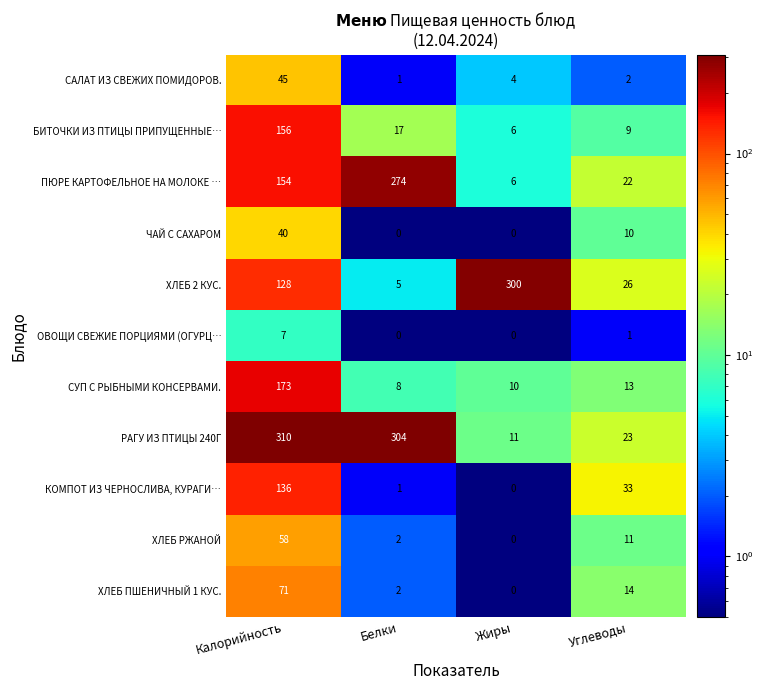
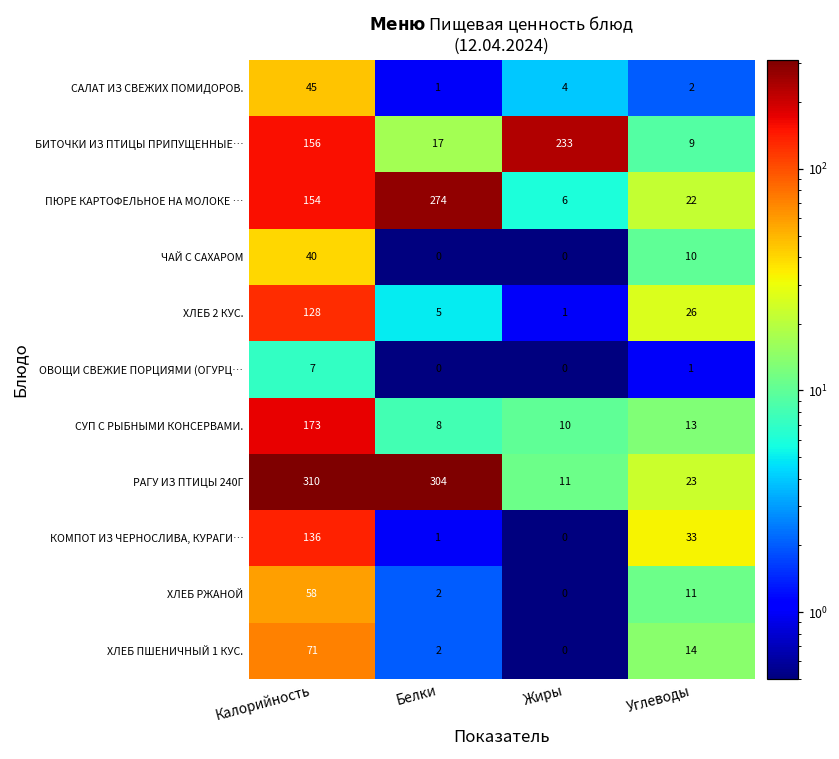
  {
    "САЛАТ ИЗ СВЕЖИХ ПОМИДОРОВ.": {
      "Калорийность": 45,
      "Белки": 1,
      "Жиры": 4,
      "Углеводы": 2
    },
    "БИТОЧКИ ИЗ ПТИЦЫ ПРИПУЩЕННЫЕ…": {
      "Калорийность": 156,
      "Белки": 17,
-     "Жиры": 6,
+     "Жиры": 233,
      "Углеводы": 9
    },
    "ПЮРЕ КАРТОФЕЛЬНОЕ НА МОЛОКЕ …": {
      "Калорийность": 154,
      "Белки": 274,
      "Жиры": 6,
      "Углеводы": 22
    },
    "ЧАЙ С САХАРОМ": {
      "Калорийность": 40,
      "Белки": 0,
      "Жиры": 0,
      "Углеводы": 10
    },
    "ХЛЕБ 2 КУС.": {
      "Калорийность": 128,
      "Белки": 5,
-     "Жиры": 300,
+     "Жиры": 1,
      "Углеводы": 26
    },
    "ОВОЩИ СВЕЖИЕ ПОРЦИЯМИ (ОГУРЦ…": {
      "Калорийность": 7,
      "Белки": 0,
      "Жиры": 0,
      "Углеводы": 1
    },
    "СУП С РЫБНЫМИ КОНСЕРВАМИ.": {
      "Калорийность": 173,
      "Белки": 8,
      "Жиры": 10,
      "Углеводы": 13
    },
    "РАГУ ИЗ ПТИЦЫ 240Г": {
      "Калорийность": 310,
      "Белки": 304,
      "Жиры": 11,
      "Углеводы": 23
    },
    "КОМПОТ ИЗ ЧЕРНОСЛИВА, КУРАГИ…": {
      "Калорийность": 136,
      "Белки": 1,
      "Жиры": 0,
      "Углеводы": 33
    },
    "ХЛЕБ РЖАНОЙ": {
      "Калорийность": 58,
      "Белки": 2,
      "Жиры": 0,
      "Углеводы": 11
    },
    "ХЛЕБ ПШЕНИЧНЫЙ 1 КУС.": {
      "Калорийность": 71,
      "Белки": 2,
      "Жиры": 0,
      "Углеводы": 14
    }
  }
